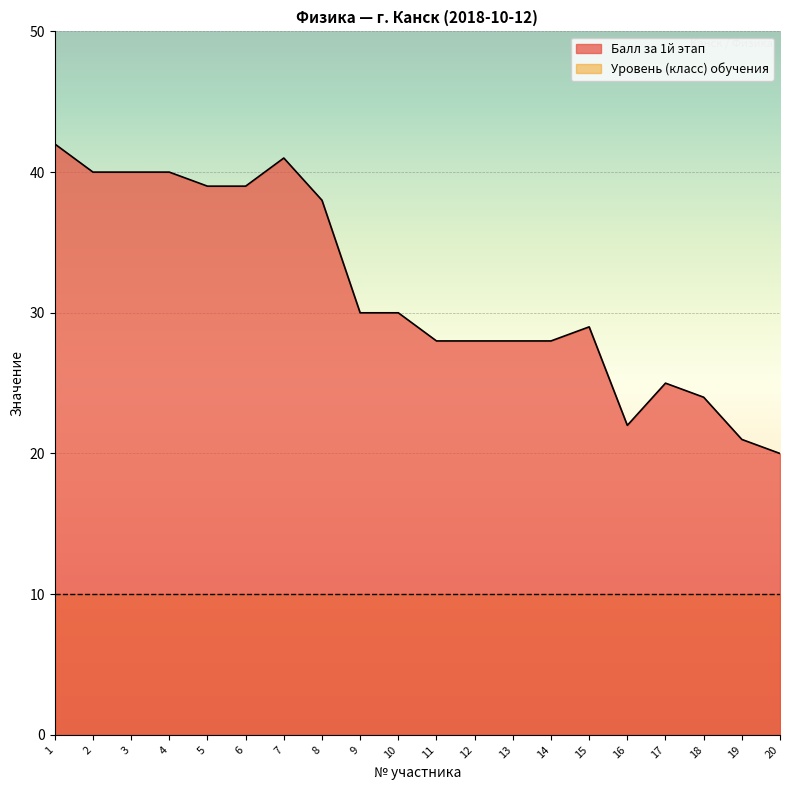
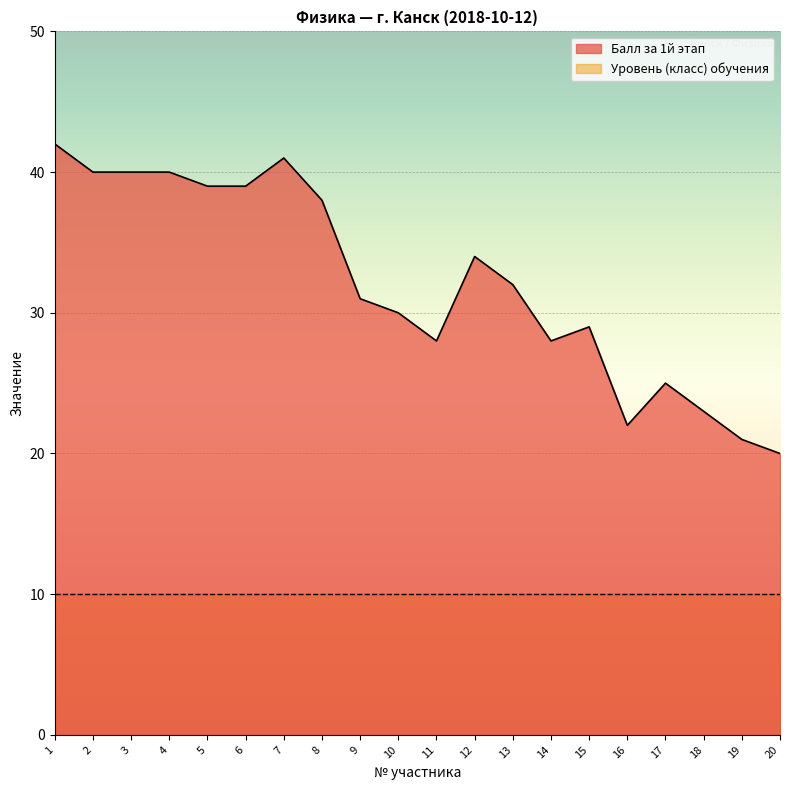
  {
    "Балл за 1й этап": {
      "1": 42,
      "2": 40,
      "3": 40,
      "4": 40,
      "5": 39,
      "6": 39,
      "7": 41,
      "8": 38,
-     "9": 30,
+     "9": 31,
      "10": 30,
      "11": 28,
-     "12": 28,
-     "13": 28,
+     "12": 34,
+     "13": 32,
      "14": 28,
      "15": 29,
      "16": 22,
      "17": 25,
-     "18": 24,
+     "18": 23,
      "19": 21,
      "20": 20
    },
    "Уровень (класс) обучения": {
      "1": 10,
      "2": 10,
      "3": 10,
      "4": 10,
      "5": 10,
      "6": 10,
      "7": 10,
      "8": 10,
      "9": 10,
      "10": 10,
      "11": 10,
      "12": 10,
      "13": 10,
      "14": 10,
      "15": 10,
      "16": 10,
      "17": 10,
      "18": 10,
      "19": 10,
      "20": 10
    }
  }
